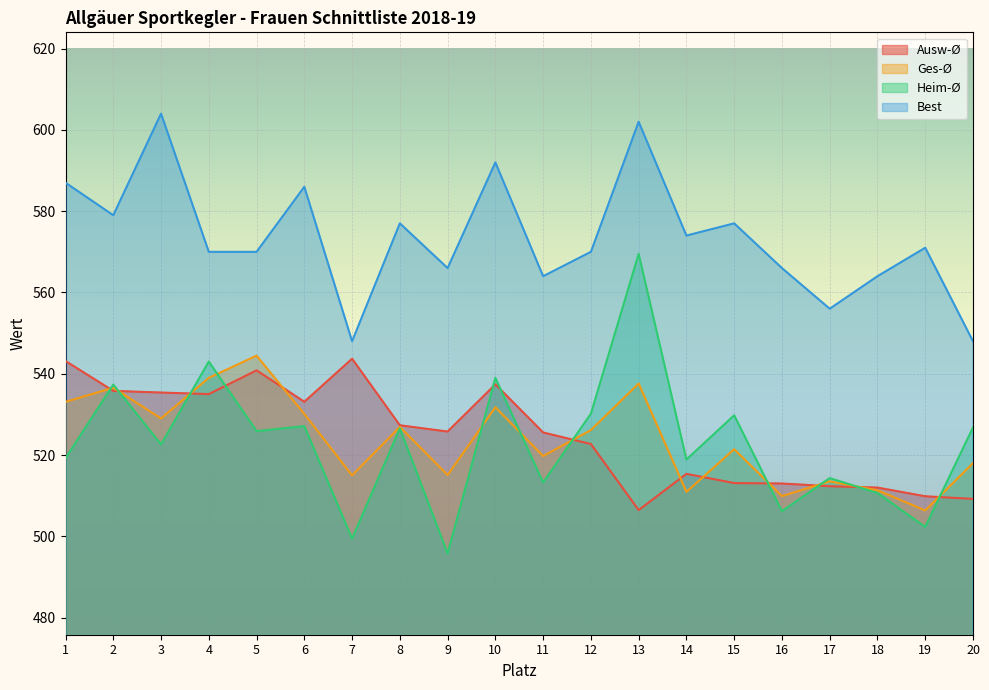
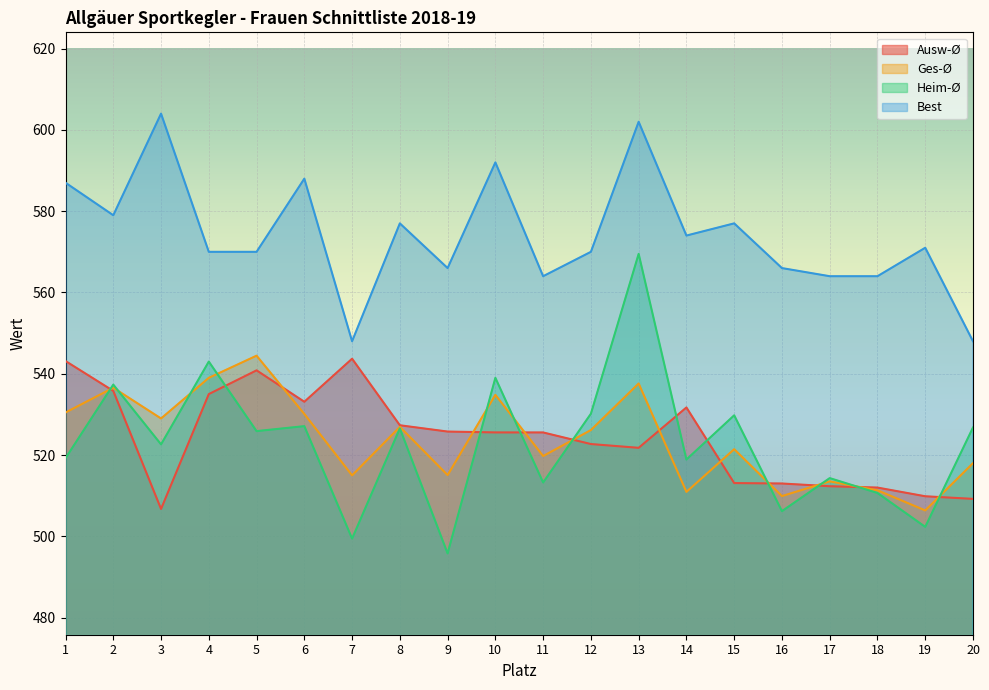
  {
    "Ausw-Ø": {
      "1": 543,
      "2": 536,
-     "3": 535,
+     "3": 507,
      "4": 535,
      "5": 541,
      "6": 533,
      "7": 544,
      "9": 526,
-     "10": 537,
+     "10": 526,
      "11": 526,
      "12": 523,
-     "13": 506,
-     "14": 515,
+     "13": 522,
+     "14": 532,
      "15": 513,
      "16": 513,
      "17": 512,
      "18": 512,
      "19": 510,
      "20": 509
    },
    "Ges-Ø": {
-     "1": 533,
+     "1": 530,
      "2": 537,
      "3": 529,
      "4": 539,
      "5": 544,
      "6": 530,
      "7": 515,
      "9": 515,
-     "10": 532,
+     "10": 535,
      "11": 520,
      "12": 526,
      "13": 538,
      "14": 511,
      "15": 521,
      "16": 510,
      "17": 514,
      "18": 511,
      "19": 506,
      "20": 518
    },
    "Heim-Ø": {
      "1": 519,
      "2": 537,
      "3": 523,
      "4": 543,
      "5": 526,
      "6": 527,
      "7": 499,
      "9": 496,
      "10": 539,
      "11": 513,
      "12": 530,
      "13": 570,
      "14": 519,
      "15": 530,
      "16": 506,
      "17": 514,
      "18": 511,
      "19": 502,
      "20": 527
    },
    "Best": {
      "1": 587,
      "2": 579,
      "3": 604,
      "4": 570,
      "5": 570,
-     "6": 586,
+     "6": 588,
      "7": 548,
      "8": 577,
      "9": 566,
      "10": 592,
      "11": 564,
      "12": 570,
      "13": 602,
      "14": 574,
      "15": 577,
      "16": 566,
-     "17": 556,
+     "17": 564,
      "18": 564,
      "19": 571,
      "20": 548
    }
  }
